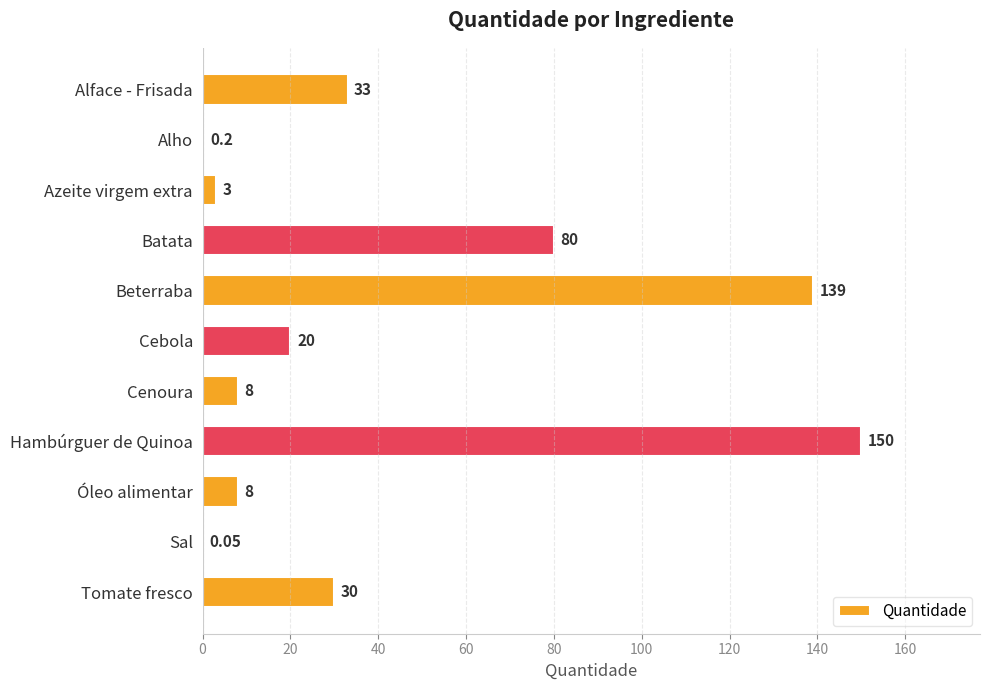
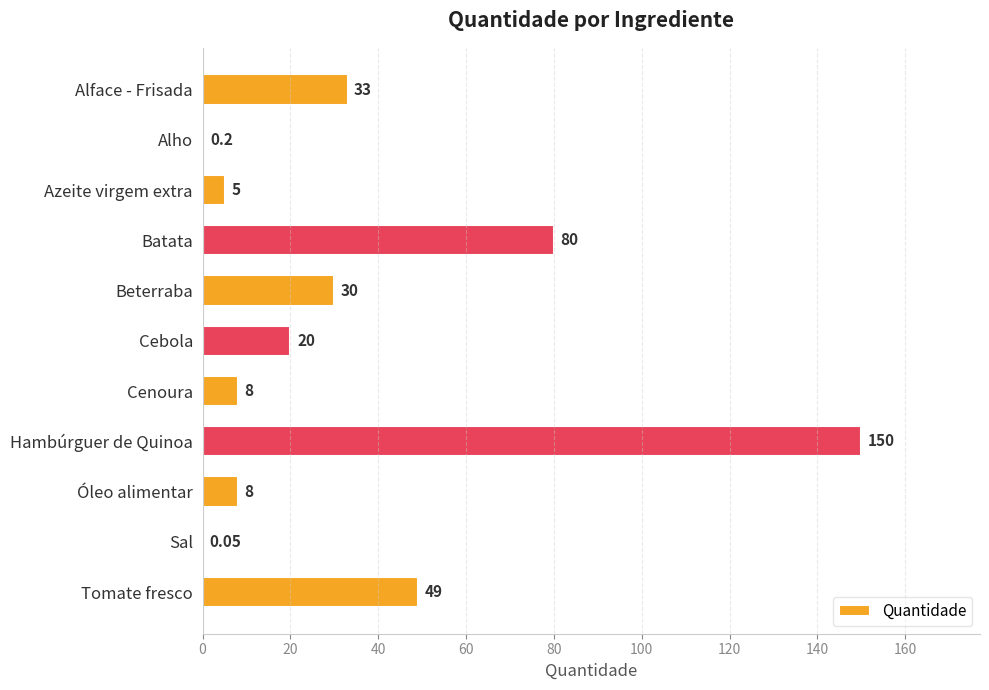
  {
    "Alface - Frisada": 33,
    "Alho": 0.2,
-   "Azeite virgem extra": 3,
+   "Azeite virgem extra": 5,
    "Batata": 80,
-   "Beterraba": 139,
+   "Beterraba": 30,
    "Cebola": 20,
    "Cenoura": 8,
    "Hambúrguer de Quinoa": 150,
    "Óleo alimentar": 8,
    "Sal": 0.05,
-   "Tomate fresco": 30
+   "Tomate fresco": 49
  }
